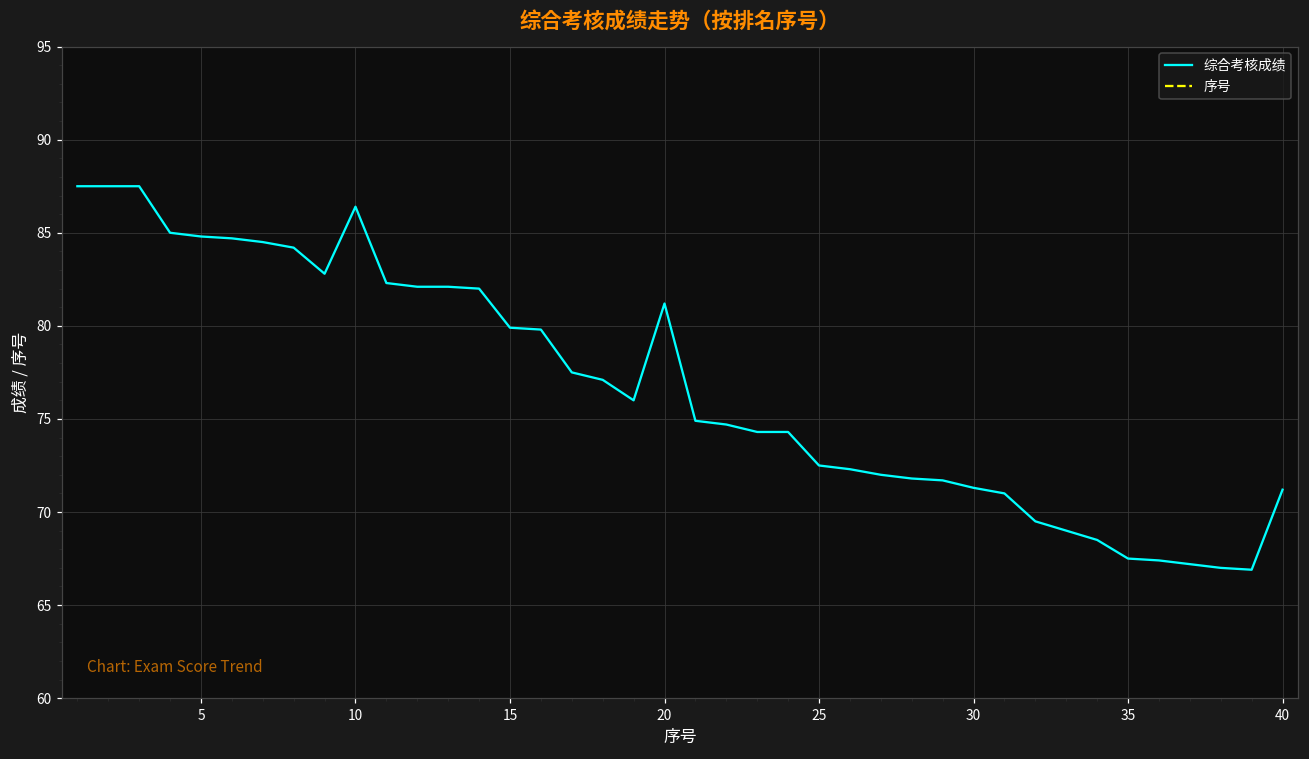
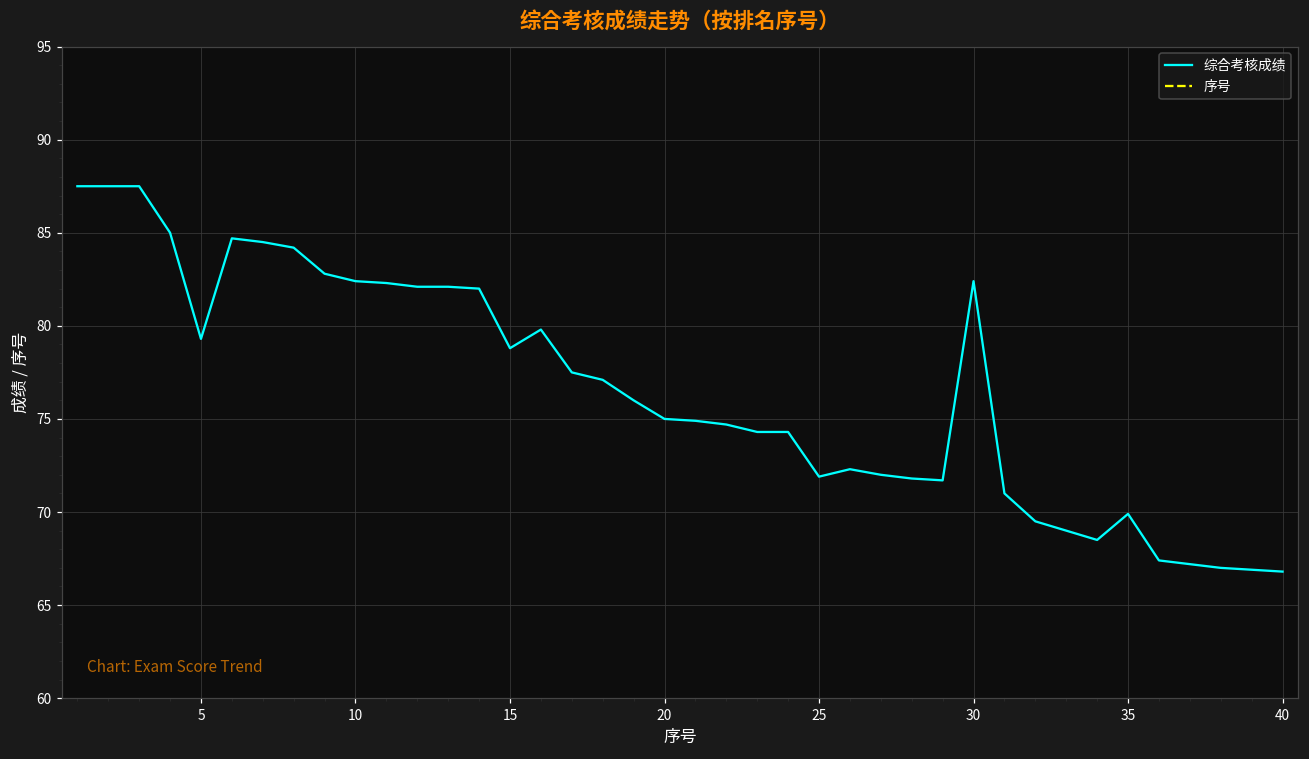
  {
    "综合考核成绩": {
-     "5": 84.8,
-     "10": 86.4,
-     "15": 79.9,
-     "20": 81.2,
-     "25": 72.5,
-     "30": 71.3,
-     "35": 67.5,
-     "40": 71.2
+     "5": 79.3,
+     "10": 82.4,
+     "15": 78.8,
+     "20": 75.0,
+     "25": 71.9,
+     "30": 82.4,
+     "35": 69.9,
+     "40": 66.8
    }
  }
